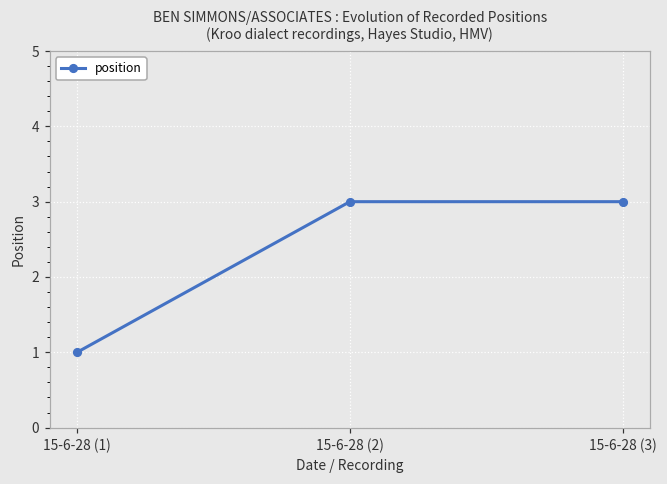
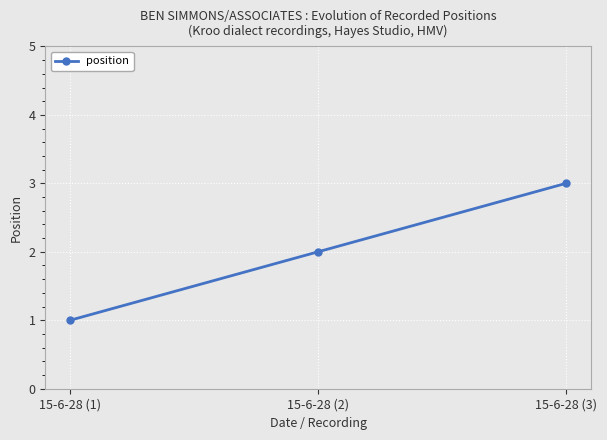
  {
    "15-6-28 (1)": 1,
-   "15-6-28 (2)": 3,
+   "15-6-28 (2)": 2,
    "15-6-28 (3)": 3
  }
